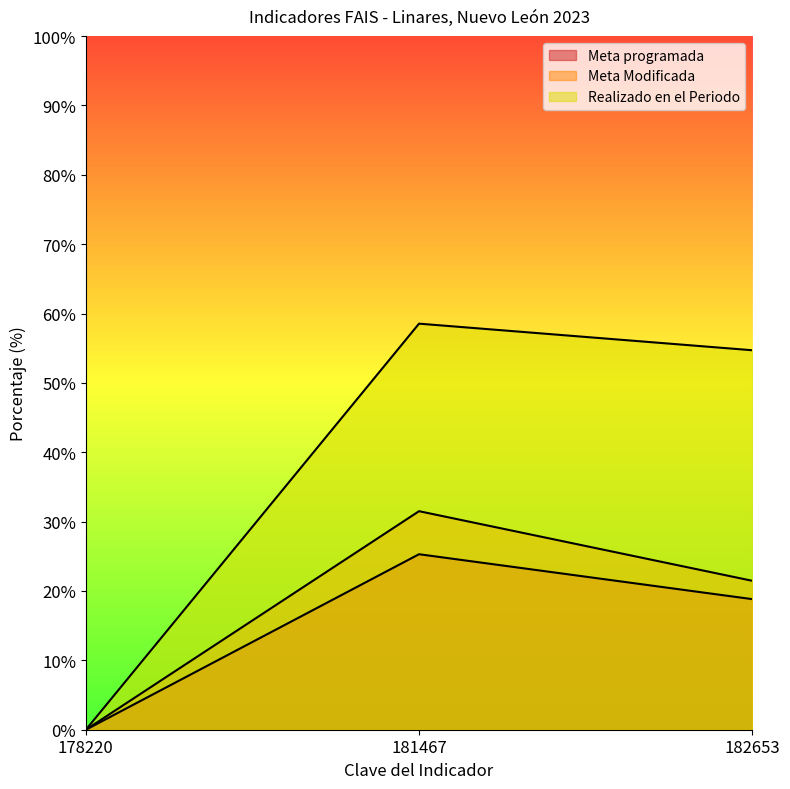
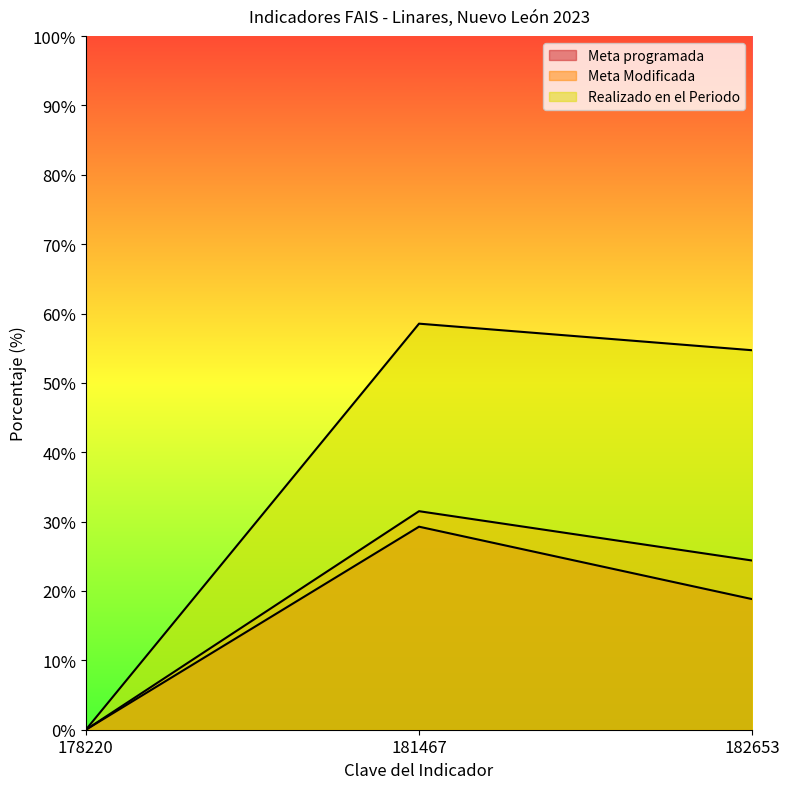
  {
    "Meta programada": {
-     "181467": "25%",
+     "181467": "29%",
      "182653": "19%"
    },
    "Meta Modificada": {
      "181467": "32%",
-     "182653": "21%"
+     "182653": "24%"
    },
    "Realizado en el Periodo": {
      "181467": "59%",
      "182653": "55%"
    }
  }
